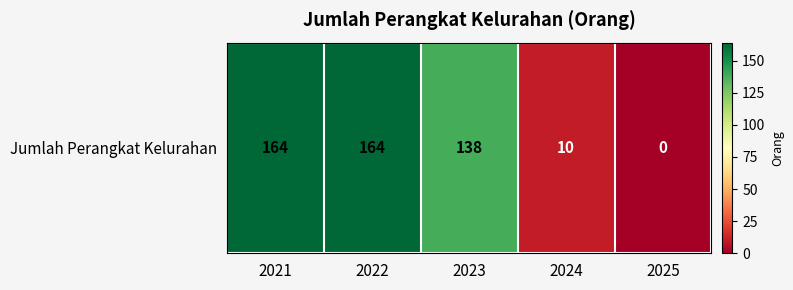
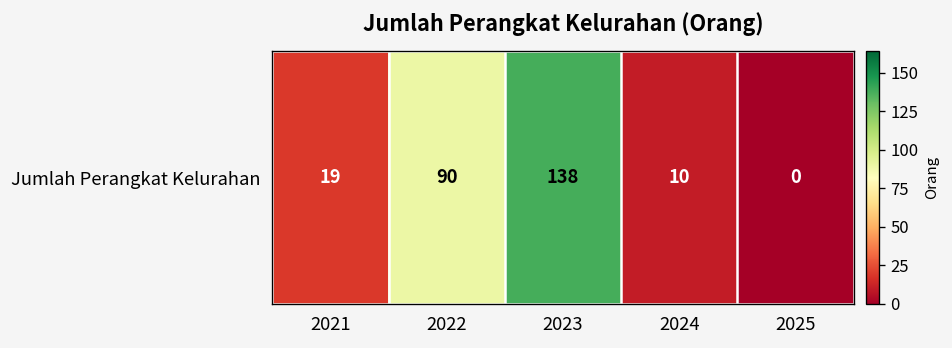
  {
    "Jumlah Perangkat Kelurahan": {
-     "2021": 164,
-     "2022": 164,
+     "2021": 19,
+     "2022": 90,
      "2023": 138,
      "2024": 10,
      "2025": 0
    }
  }
